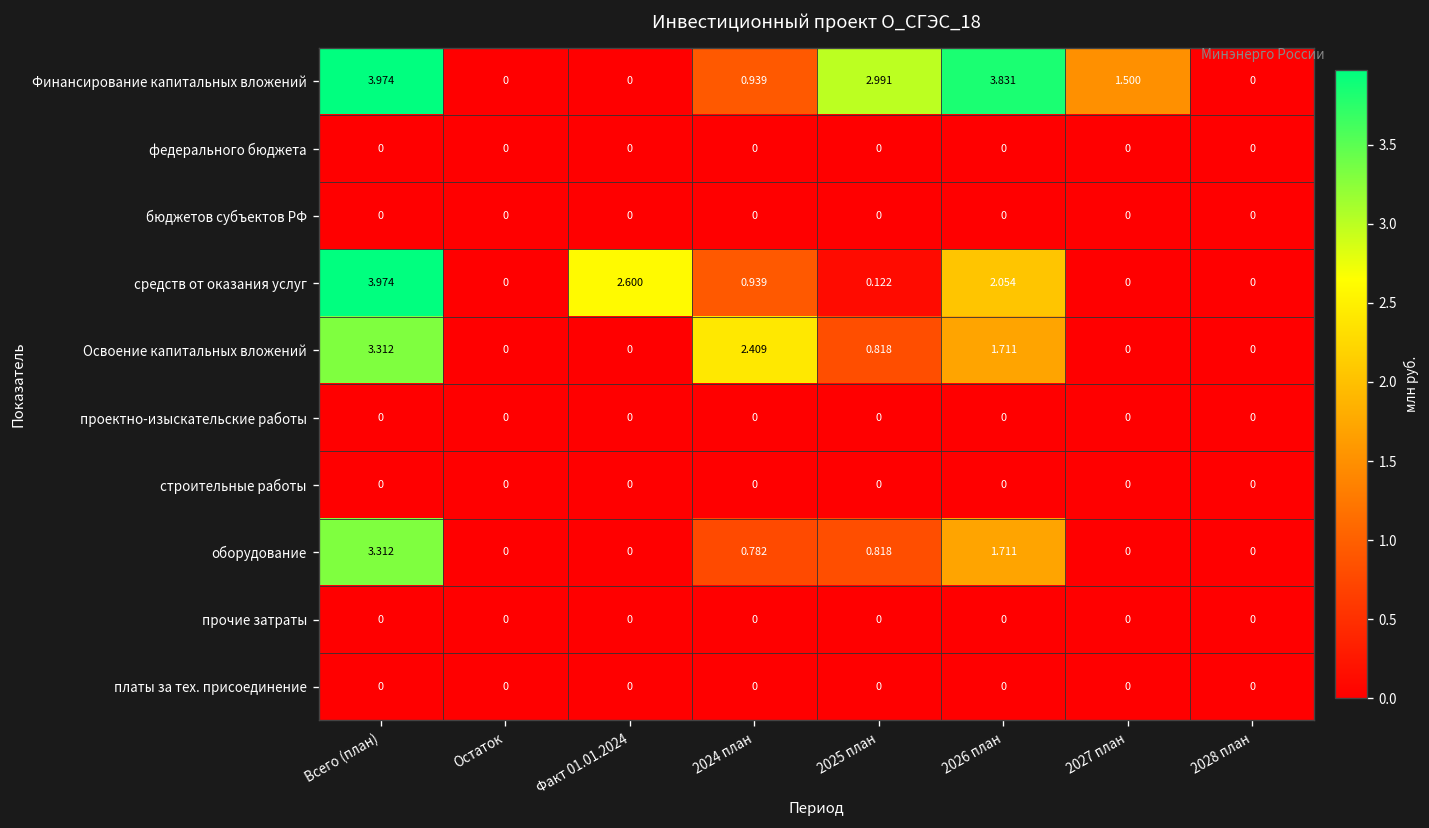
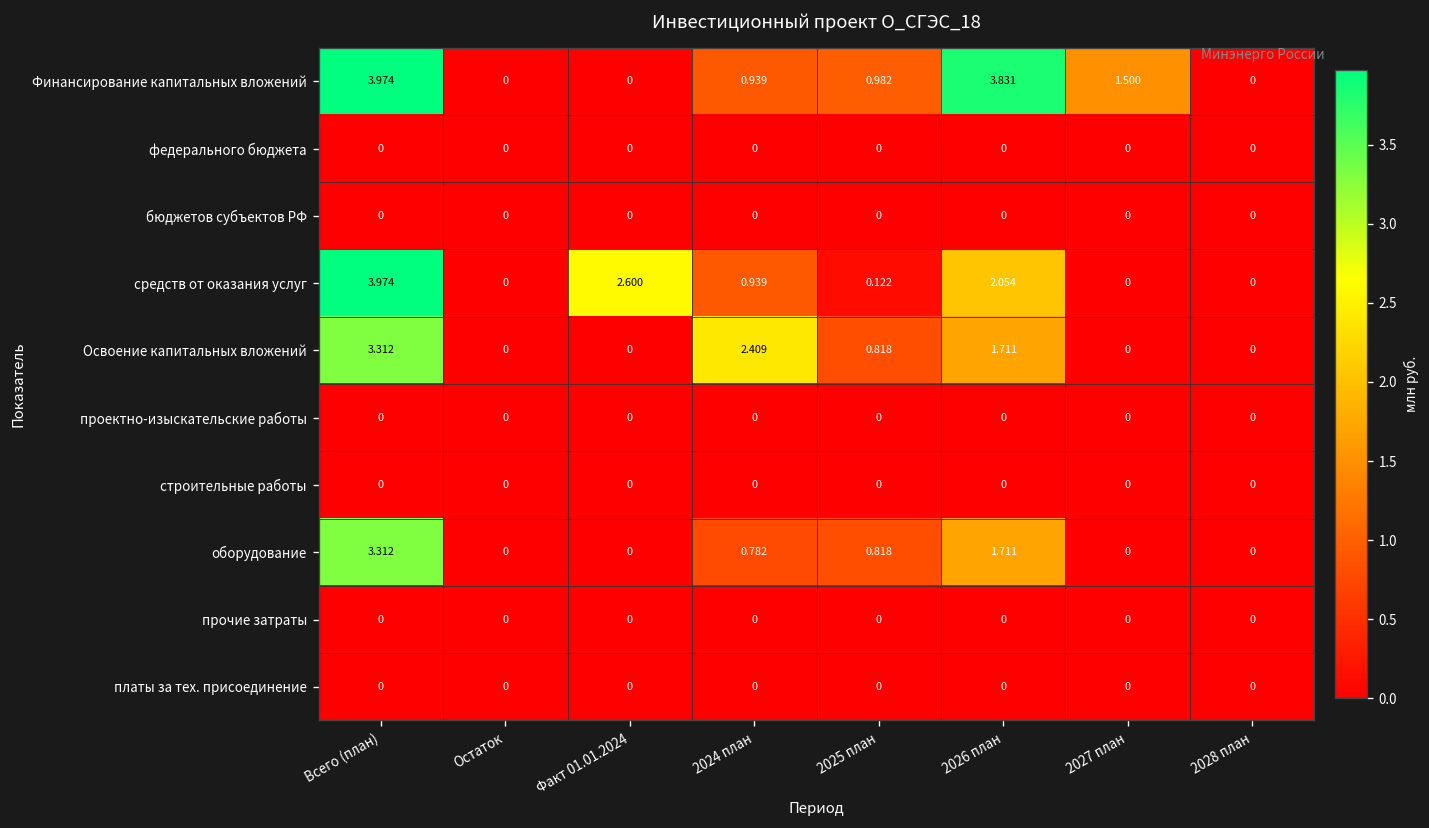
  {
    "Финансирование капитальных вложений": {
      "Всего (план)": 3.974,
      "Остаток": 0,
      "Факт 01.01.2024": 0,
      "2024 план": 0.939,
-     "2025 план": 2.991,
+     "2025 план": 0.982,
      "2026 план": 3.831,
      "2027 план": 1.500
    },
    "федерального бюджета": {
      "Всего (план)": 0,
      "Остаток": 0,
      "Факт 01.01.2024": 0,
      "2024 план": 0,
      "2025 план": 0,
      "2026 план": 0,
      "2027 план": 0,
      "2028 план": 0
    },
    "бюджетов субъектов РФ": {
      "Всего (план)": 0,
      "Остаток": 0,
      "Факт 01.01.2024": 0,
      "2024 план": 0,
      "2025 план": 0,
      "2026 план": 0,
      "2027 план": 0,
      "2028 план": 0
    },
    "средств от оказания услуг": {
      "Всего (план)": 3.974,
      "Остаток": 0,
      "Факт 01.01.2024": 2.600,
      "2024 план": 0.939,
      "2025 план": 0.122,
      "2026 план": 2.054,
      "2027 план": 0,
      "2028 план": 0
    },
    "Освоение капитальных вложений": {
      "Всего (план)": 3.312,
      "Остаток": 0,
      "Факт 01.01.2024": 0,
      "2024 план": 2.409,
      "2025 план": 0.818,
      "2026 план": 1.711,
      "2027 план": 0,
      "2028 план": 0
    },
    "проектно-изыскательские работы": {
      "Всего (план)": 0,
      "Остаток": 0,
      "Факт 01.01.2024": 0,
      "2024 план": 0,
      "2025 план": 0,
      "2026 план": 0,
      "2027 план": 0,
      "2028 план": 0
    },
    "строительные работы": {
      "Всего (план)": 0,
      "Остаток": 0,
      "Факт 01.01.2024": 0,
      "2024 план": 0,
      "2025 план": 0,
      "2026 план": 0,
      "2027 план": 0,
      "2028 план": 0
    },
    "оборудование": {
      "Всего (план)": 3.312,
      "Остаток": 0,
      "Факт 01.01.2024": 0,
      "2024 план": 0.782,
      "2025 план": 0.818,
      "2026 план": 1.711,
      "2027 план": 0,
      "2028 план": 0
    },
    "прочие затраты": {
      "Всего (план)": 0,
      "Остаток": 0,
      "Факт 01.01.2024": 0,
      "2024 план": 0,
      "2025 план": 0,
      "2026 план": 0,
      "2027 план": 0,
      "2028 план": 0
    },
    "платы за тех. присоединение": {
      "Всего (план)": 0,
      "Остаток": 0,
      "Факт 01.01.2024": 0,
      "2024 план": 0,
      "2025 план": 0,
      "2026 план": 0,
      "2027 план": 0,
      "2028 план": 0
    }
  }
